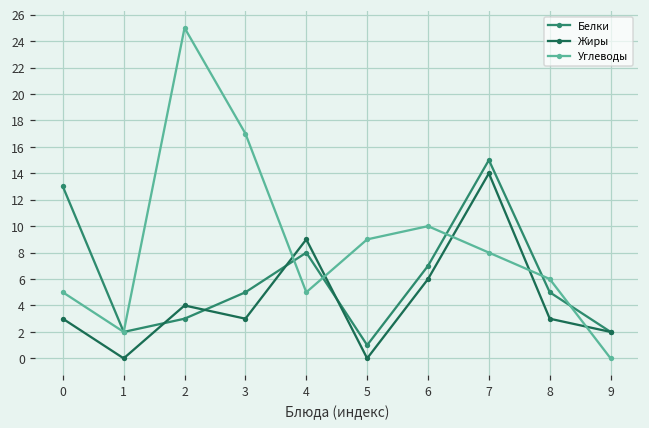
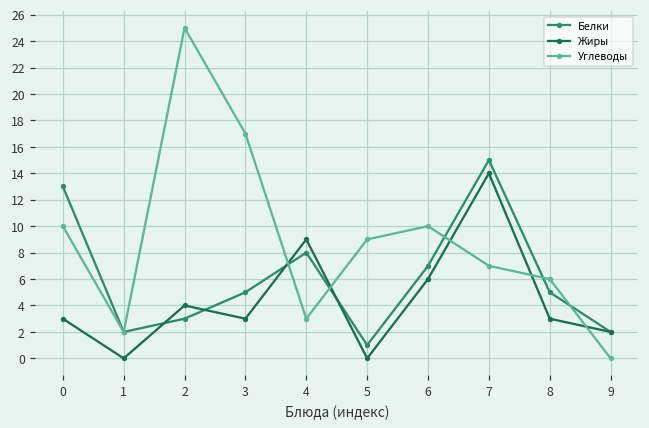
  {
    "Углеводы": {
-     "0": 5,
+     "0": 10,
      "2": 25,
      "3": 17,
-     "4": 5,
+     "4": 3,
      "5": 9,
      "6": 10,
-     "7": 8,
+     "7": 7,
      "8": 6,
      "9": 0
    }
  }
